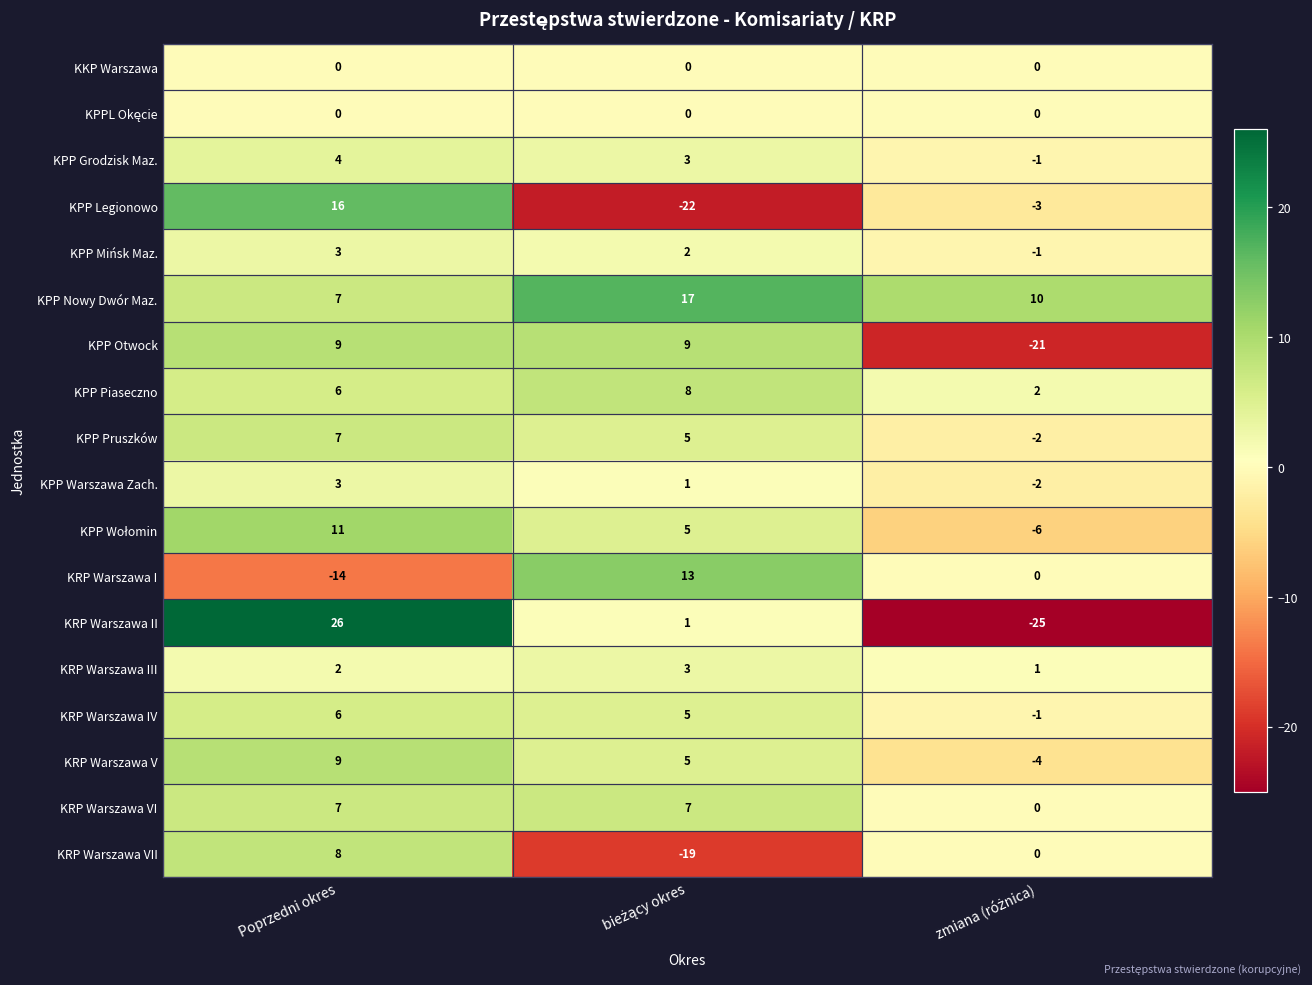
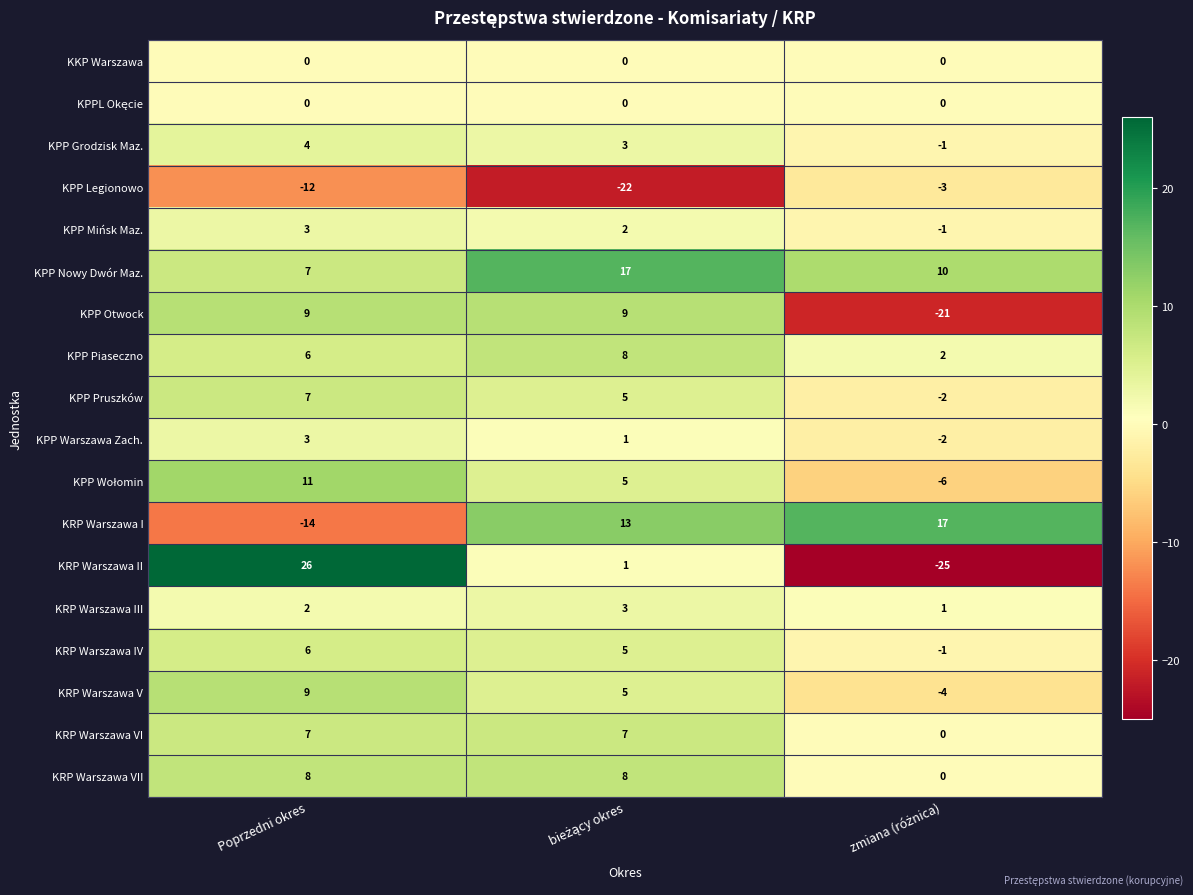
  {
    "KKP Warszawa": {
      "Poprzedni okres": 0,
      "bieżący okres": 0,
      "zmiana (różnica)": 0
    },
    "KPPL Okęcie": {
      "Poprzedni okres": 0,
      "bieżący okres": 0,
      "zmiana (różnica)": 0
    },
    "KPP Grodzisk Maz.": {
      "Poprzedni okres": 4,
      "bieżący okres": 3,
      "zmiana (różnica)": -1
    },
    "KPP Legionowo": {
-     "Poprzedni okres": 16,
+     "Poprzedni okres": -12,
      "bieżący okres": -22,
      "zmiana (różnica)": -3
    },
    "KPP Mińsk Maz.": {
      "Poprzedni okres": 3,
      "bieżący okres": 2,
      "zmiana (różnica)": -1
    },
    "KPP Nowy Dwór Maz.": {
      "Poprzedni okres": 7,
      "bieżący okres": 17,
      "zmiana (różnica)": 10
    },
    "KPP Otwock": {
      "Poprzedni okres": 9,
      "bieżący okres": 9,
      "zmiana (różnica)": -21
    },
    "KPP Piaseczno": {
      "Poprzedni okres": 6,
      "bieżący okres": 8,
      "zmiana (różnica)": 2
    },
    "KPP Pruszków": {
      "Poprzedni okres": 7,
      "bieżący okres": 5,
      "zmiana (różnica)": -2
    },
    "KPP Warszawa Zach.": {
      "Poprzedni okres": 3,
      "bieżący okres": 1,
      "zmiana (różnica)": -2
    },
    "KPP Wołomin": {
      "Poprzedni okres": 11,
      "bieżący okres": 5,
      "zmiana (różnica)": -6
    },
    "KRP Warszawa I": {
      "Poprzedni okres": -14,
      "bieżący okres": 13,
-     "zmiana (różnica)": 0
+     "zmiana (różnica)": 17
    },
    "KRP Warszawa II": {
      "Poprzedni okres": 26,
      "bieżący okres": 1,
      "zmiana (różnica)": -25
    },
    "KRP Warszawa III": {
      "Poprzedni okres": 2,
      "bieżący okres": 3,
      "zmiana (różnica)": 1
    },
    "KRP Warszawa IV": {
      "Poprzedni okres": 6,
      "bieżący okres": 5,
      "zmiana (różnica)": -1
    },
    "KRP Warszawa V": {
      "Poprzedni okres": 9,
      "bieżący okres": 5,
      "zmiana (różnica)": -4
    },
    "KRP Warszawa VI": {
      "Poprzedni okres": 7,
      "bieżący okres": 7,
      "zmiana (różnica)": 0
    },
    "KRP Warszawa VII": {
      "Poprzedni okres": 8,
-     "bieżący okres": -19,
+     "bieżący okres": 8,
      "zmiana (różnica)": 0
    }
  }
